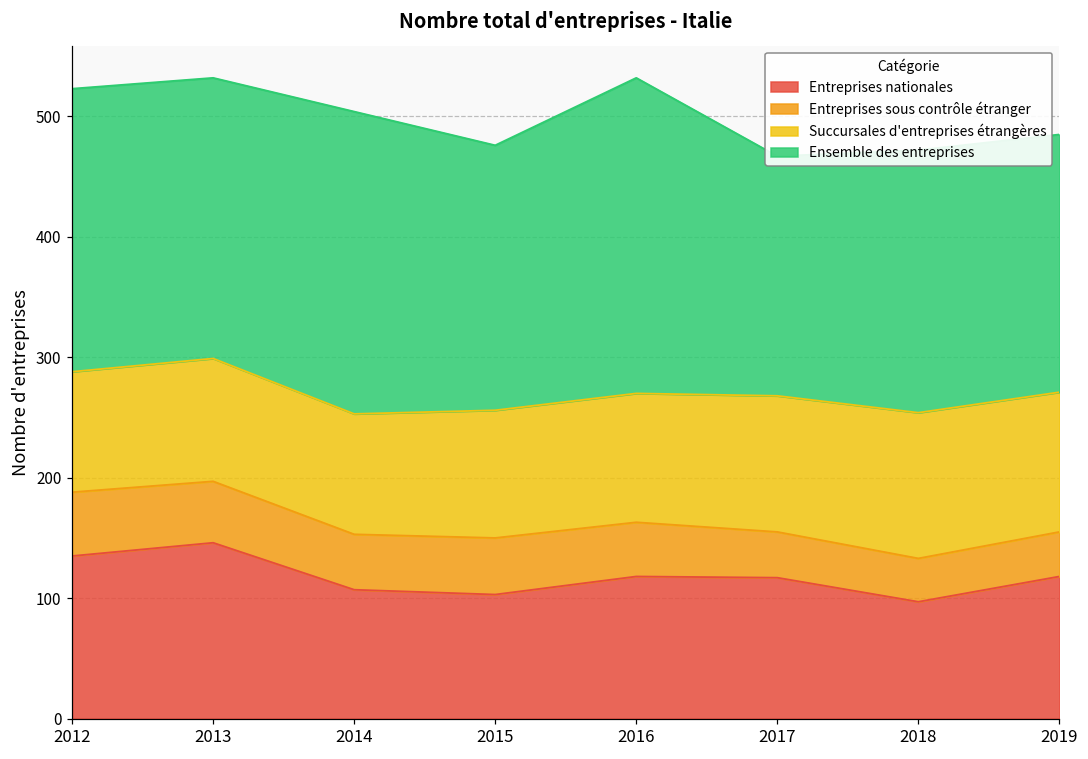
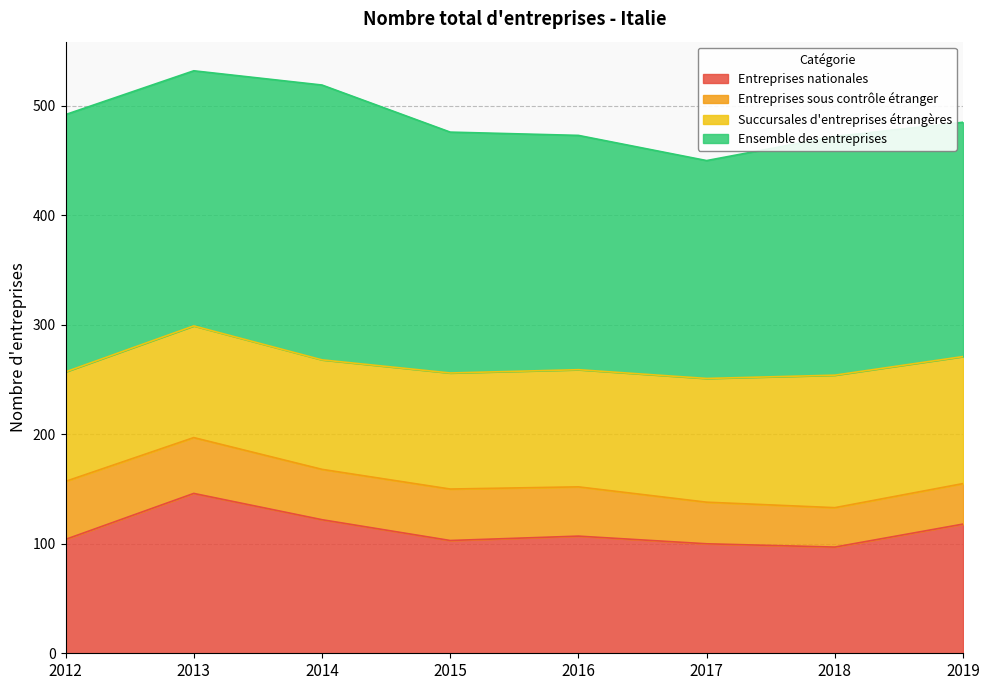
  {
    "Entreprises nationales": {
-     "2012": 135,
+     "2012": 104,
      "2013": 146,
-     "2014": 107,
+     "2014": 122,
      "2015": 103,
-     "2016": 118,
-     "2017": 117,
+     "2016": 107,
+     "2017": 100,
      "2018": 97,
      "2019": 118
    },
    "Ensemble des entreprises": {
      "2012": 235,
      "2013": 233,
      "2014": 251,
      "2015": 220,
-     "2016": 262,
+     "2016": 214,
      "2019": 214
    }
  }
